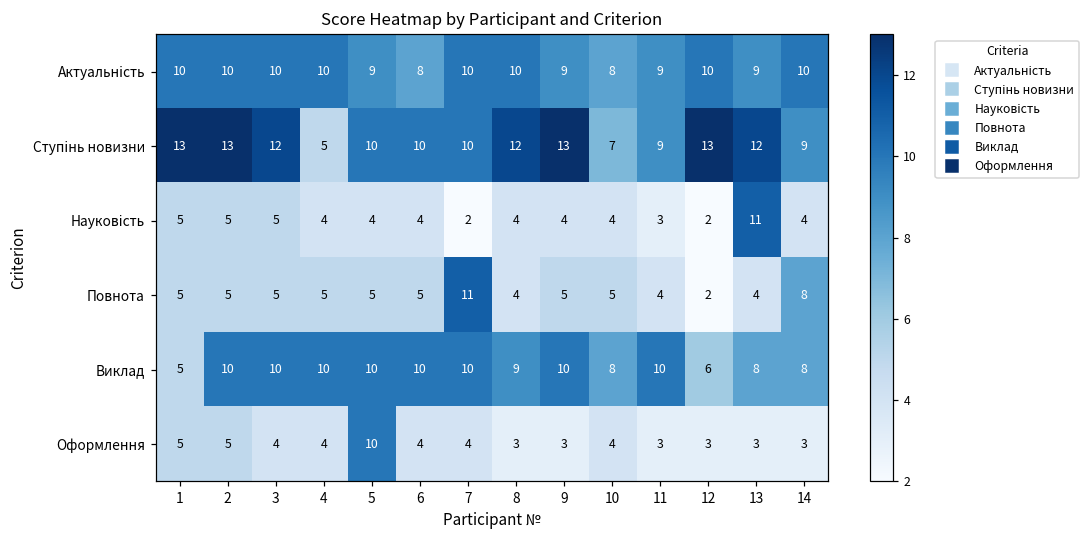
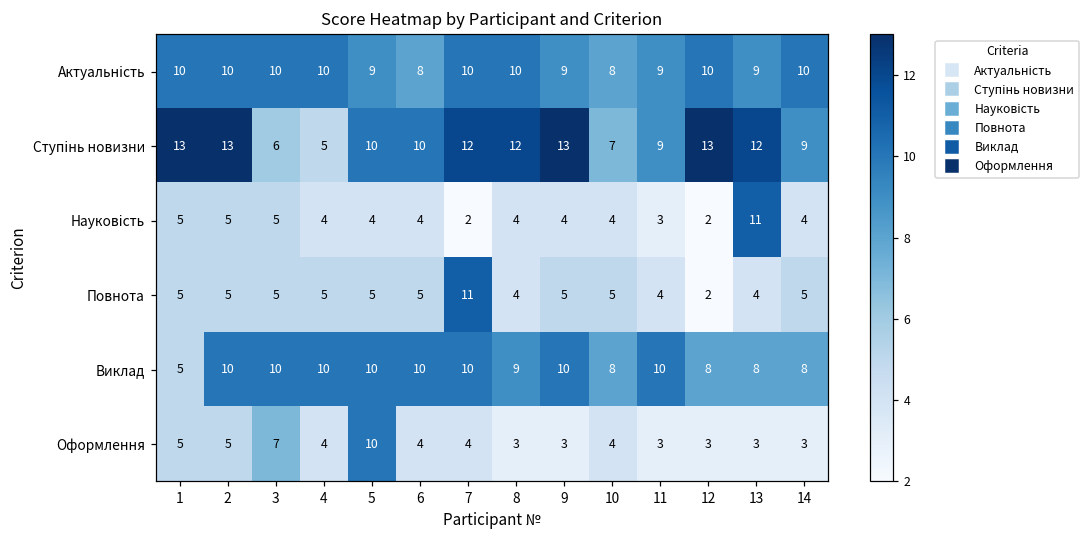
  {
    "Актуальність": {
      "1": 10,
      "2": 10,
      "3": 10,
      "4": 10,
      "5": 9,
      "6": 8,
      "7": 10,
      "8": 10,
      "9": 9,
      "10": 8,
      "11": 9,
      "12": 10,
      "13": 9,
      "14": 10
    },
    "Ступінь новизни": {
      "1": 13,
      "2": 13,
-     "3": 12,
+     "3": 6,
      "4": 5,
      "5": 10,
      "6": 10,
-     "7": 10,
+     "7": 12,
      "8": 12,
      "9": 13,
      "10": 7,
      "11": 9,
      "12": 13,
      "13": 12,
      "14": 9
    },
    "Науковість": {
      "1": 5,
      "2": 5,
      "3": 5,
      "4": 4,
      "5": 4,
      "6": 4,
      "7": 2,
      "8": 4,
      "9": 4,
      "10": 4,
      "11": 3,
      "12": 2,
      "13": 11,
      "14": 4
    },
    "Повнота": {
      "1": 5,
      "2": 5,
      "3": 5,
      "4": 5,
      "5": 5,
      "6": 5,
      "7": 11,
      "8": 4,
      "9": 5,
      "10": 5,
      "11": 4,
      "12": 2,
      "13": 4,
-     "14": 8
+     "14": 5
    },
    "Виклад": {
      "1": 5,
      "2": 10,
      "3": 10,
      "4": 10,
      "5": 10,
      "6": 10,
      "7": 10,
      "8": 9,
      "9": 10,
      "10": 8,
      "11": 10,
-     "12": 6,
+     "12": 8,
      "13": 8,
      "14": 8
    },
    "Оформлення": {
      "1": 5,
      "2": 5,
-     "3": 4,
+     "3": 7,
      "4": 4,
      "5": 10,
      "6": 4,
      "7": 4,
      "8": 3,
      "9": 3,
      "10": 4,
      "11": 3,
      "12": 3,
      "13": 3,
      "14": 3
    }
  }
